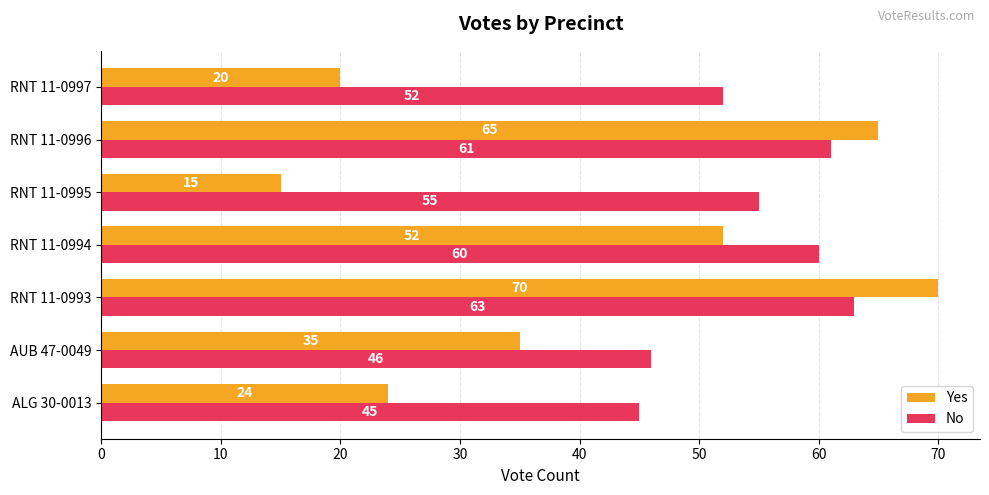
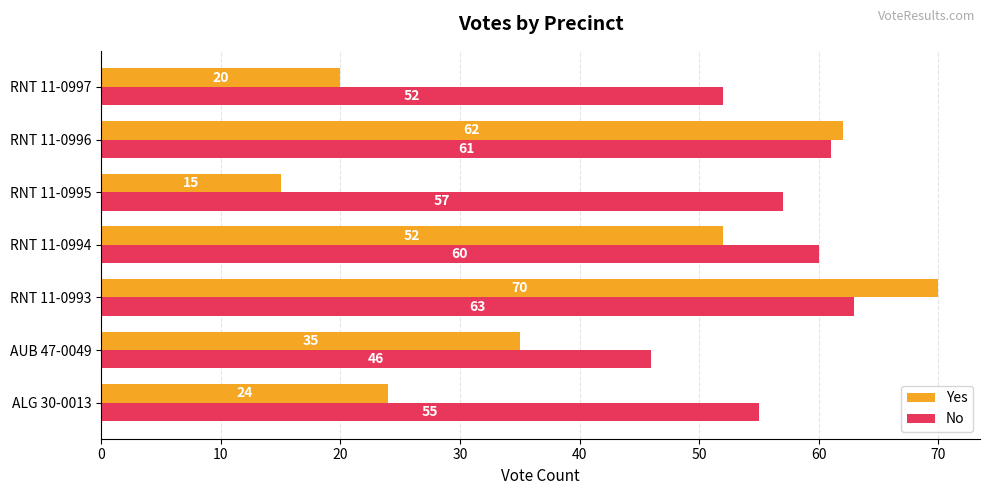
  {
    "Yes": {
      "RNT 11-0997": 20,
-     "RNT 11-0996": 65,
+     "RNT 11-0996": 62,
      "RNT 11-0995": 15,
      "RNT 11-0994": 52,
      "RNT 11-0993": 70,
      "AUB 47-0049": 35,
      "ALG 30-0013": 24
    },
    "No": {
      "RNT 11-0997": 52,
      "RNT 11-0996": 61,
-     "RNT 11-0995": 55,
+     "RNT 11-0995": 57,
      "RNT 11-0994": 60,
      "RNT 11-0993": 63,
      "AUB 47-0049": 46,
-     "ALG 30-0013": 45
+     "ALG 30-0013": 55
    }
  }
